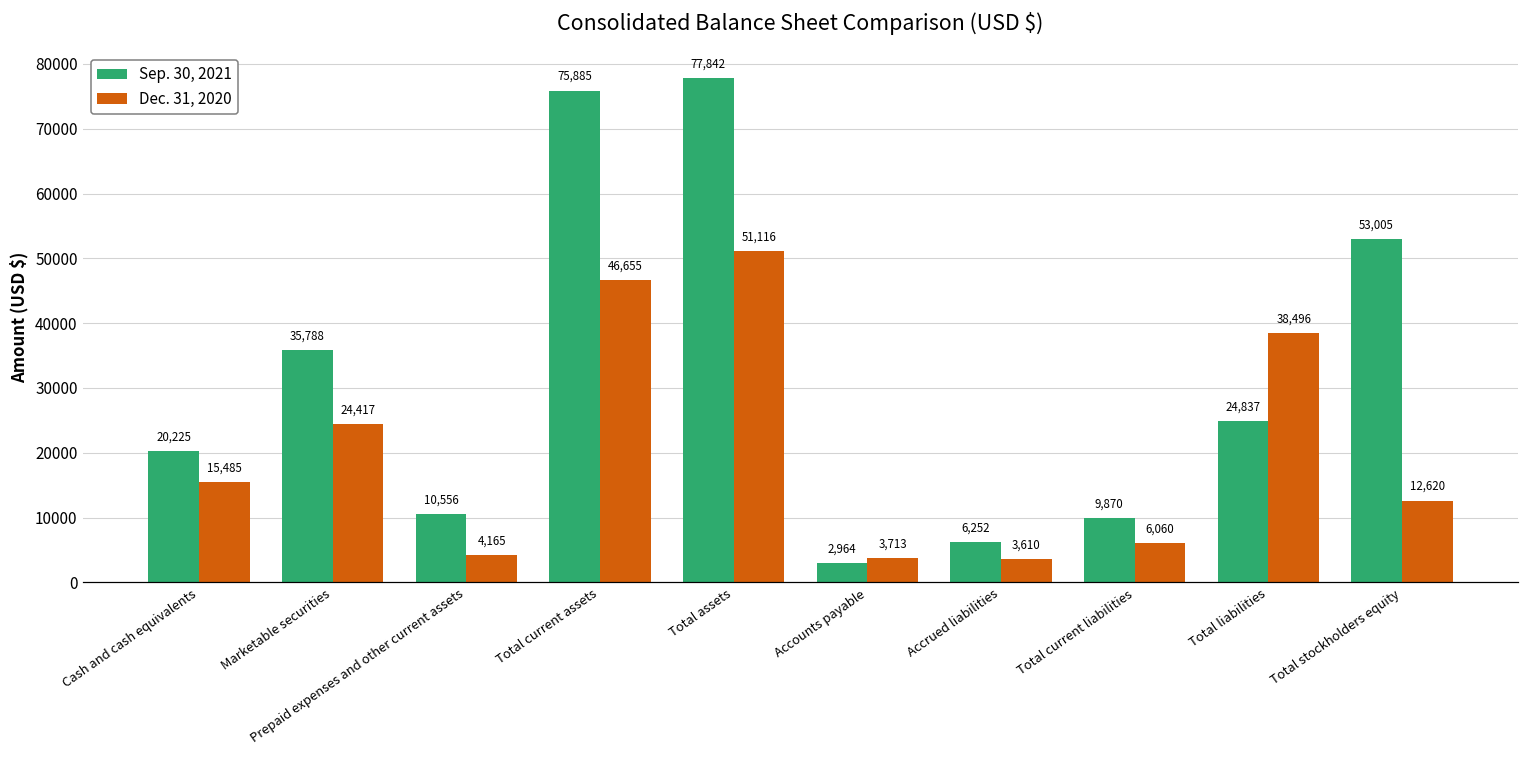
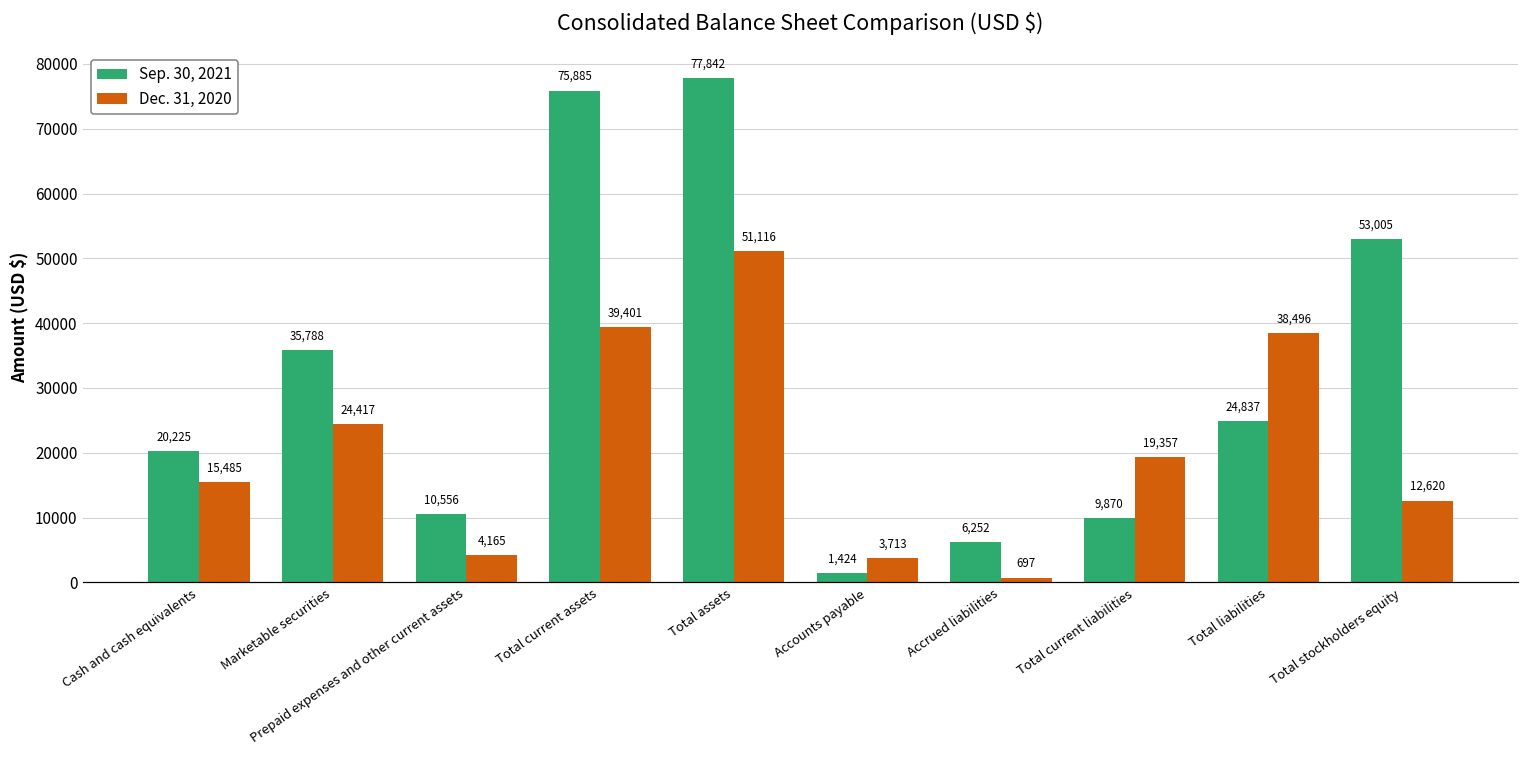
  {
    "Sep. 30, 2021": {
      "Cash and cash equivalents": "20,225",
      "Marketable securities": "35,788",
      "Prepaid expenses and other current assets": "10,556",
      "Total current assets": "75,885",
      "Total assets": "77,842",
-     "Accounts payable": "2,964",
+     "Accounts payable": "1,424",
      "Accrued liabilities": "6,252",
      "Total current liabilities": "9,870",
      "Total liabilities": "24,837",
      "Total stockholders equity": "53,005"
    },
    "Dec. 31, 2020": {
      "Cash and cash equivalents": "15,485",
      "Marketable securities": "24,417",
      "Prepaid expenses and other current assets": "4,165",
-     "Total current assets": "46,655",
+     "Total current assets": "39,401",
      "Total assets": "51,116",
      "Accounts payable": "3,713",
-     "Accrued liabilities": "3,610",
-     "Total current liabilities": "6,060",
+     "Accrued liabilities": "697",
+     "Total current liabilities": "19,357",
      "Total liabilities": "38,496",
      "Total stockholders equity": "12,620"
    }
  }
